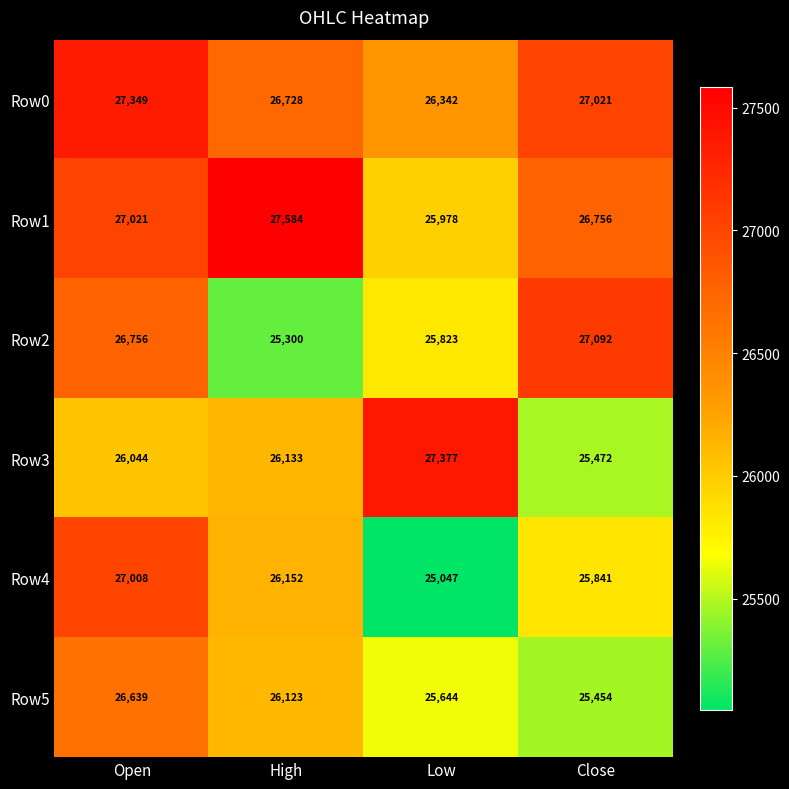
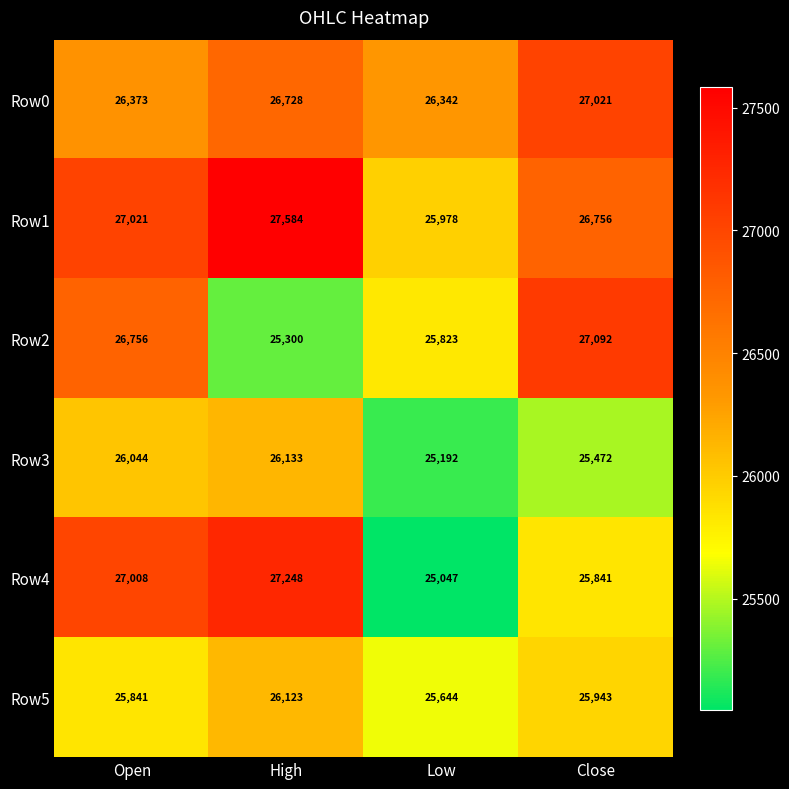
  {
    "Row0": {
-     "Open": "27,349",
+     "Open": "26,373",
      "High": "26,728",
      "Low": "26,342",
      "Close": "27,021"
    },
    "Row1": {
      "Open": "27,021",
      "High": "27,584",
      "Low": "25,978",
      "Close": "26,756"
    },
    "Row2": {
      "Open": "26,756",
      "High": "25,300",
      "Low": "25,823",
      "Close": "27,092"
    },
    "Row3": {
      "Open": "26,044",
      "High": "26,133",
-     "Low": "27,377",
+     "Low": "25,192",
      "Close": "25,472"
    },
    "Row4": {
      "Open": "27,008",
-     "High": "26,152",
+     "High": "27,248",
      "Low": "25,047",
      "Close": "25,841"
    },
    "Row5": {
-     "Open": "26,639",
+     "Open": "25,841",
      "High": "26,123",
      "Low": "25,644",
-     "Close": "25,454"
+     "Close": "25,943"
    }
  }
